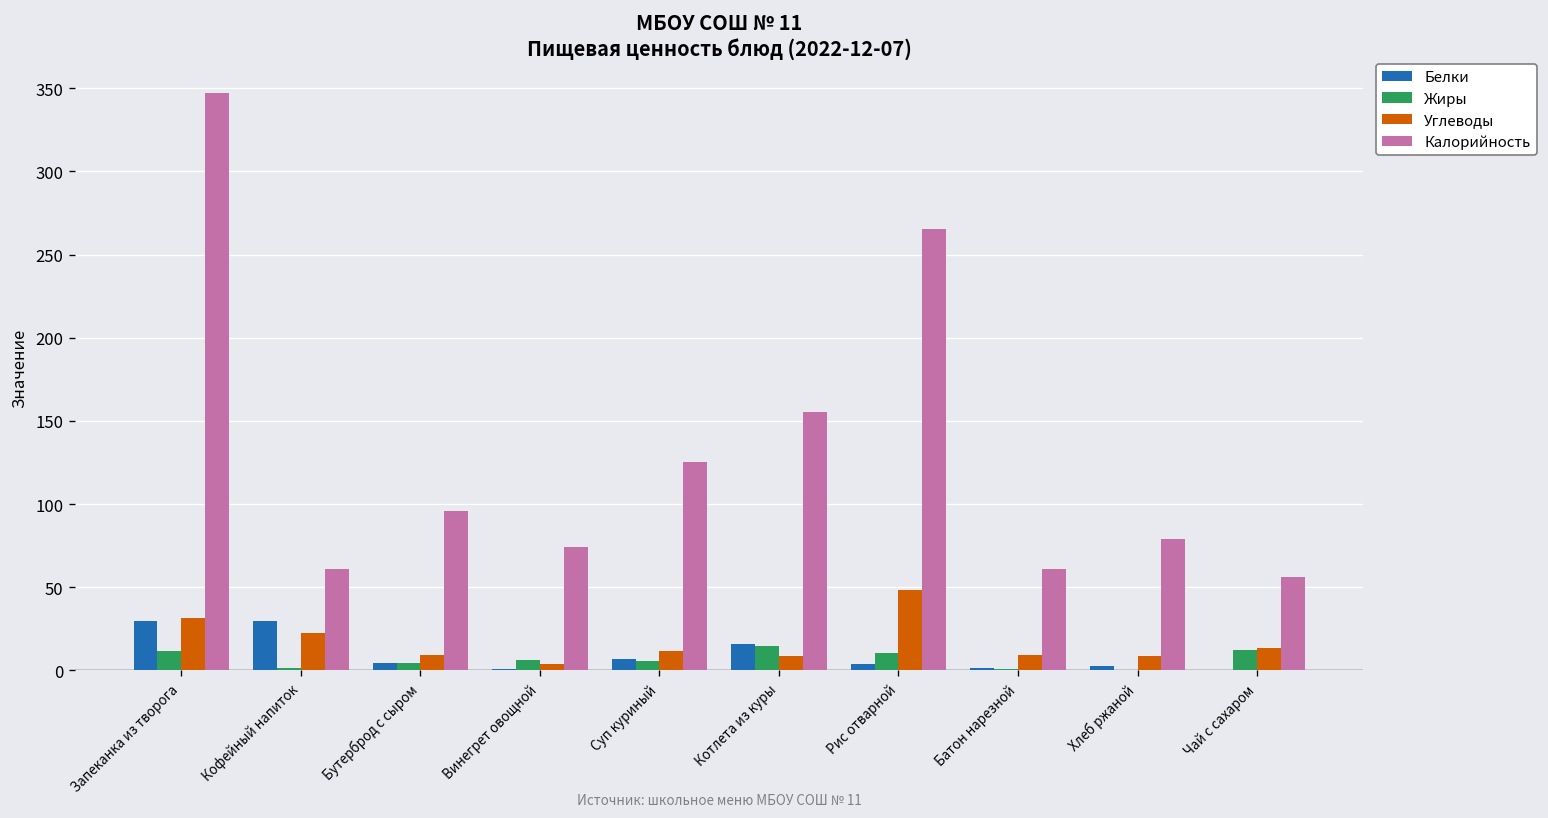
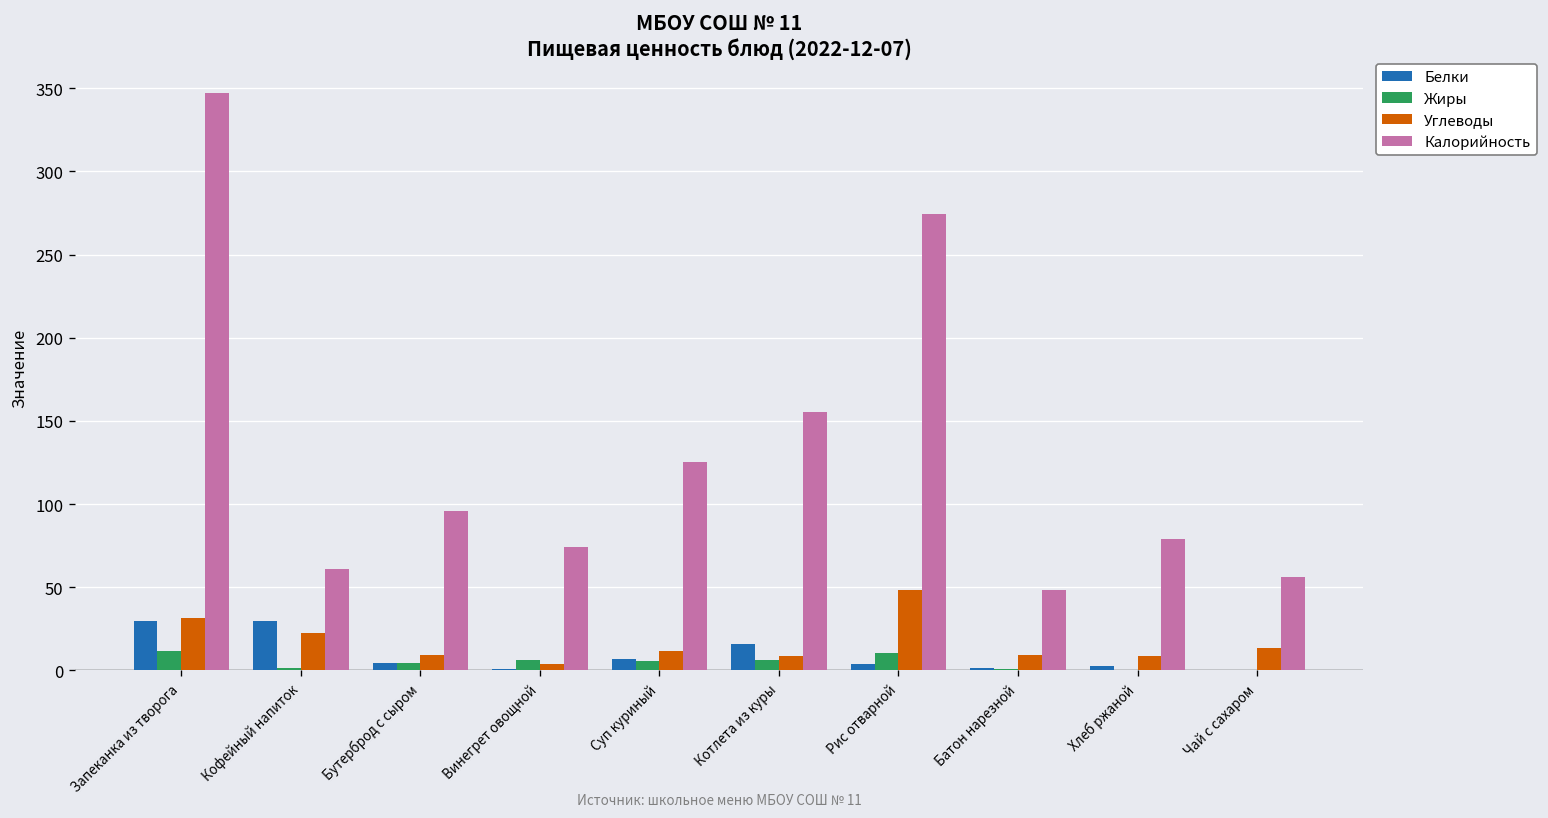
  {
    "Белки": {
      "Запеканка из творога": 29,
      "Кофейный напиток": 30,
      "Бутерброд с сыром": 5,
      "Суп куриный": 7,
      "Котлета из куры": 16,
      "Рис отварной": 4,
      "Хлеб ржаной": 3
    },
    "Жиры": {
      "Запеканка из творога": 12,
      "Бутерброд с сыром": 4,
      "Винегрет овощной": 6,
      "Суп куриный": 6,
-     "Котлета из куры": 15,
+     "Котлета из куры": 6,
      "Рис отварной": 10,
-     "Чай с сахаром": 12
+     "Чай с сахаром": 0
    },
    "Углеводы": {
      "Запеканка из творога": 31,
      "Кофейный напиток": 22,
      "Бутерброд с сыром": 9,
      "Винегрет овощной": 4,
      "Суп куриный": 11,
      "Котлета из куры": 9,
      "Рис отварной": 49,
      "Батон нарезной": 9,
      "Хлеб ржаной": 8,
      "Чай с сахаром": 14
    },
    "Калорийность": {
      "Запеканка из творога": 347,
      "Кофейный напиток": 61,
      "Бутерброд с сыром": 96,
      "Винегрет овощной": 74,
      "Суп куриный": 125,
      "Котлета из куры": 155,
-     "Рис отварной": 266,
-     "Батон нарезной": 61,
+     "Рис отварной": 274,
+     "Батон нарезной": 48,
      "Хлеб ржаной": 79,
      "Чай с сахаром": 56
    }
  }
